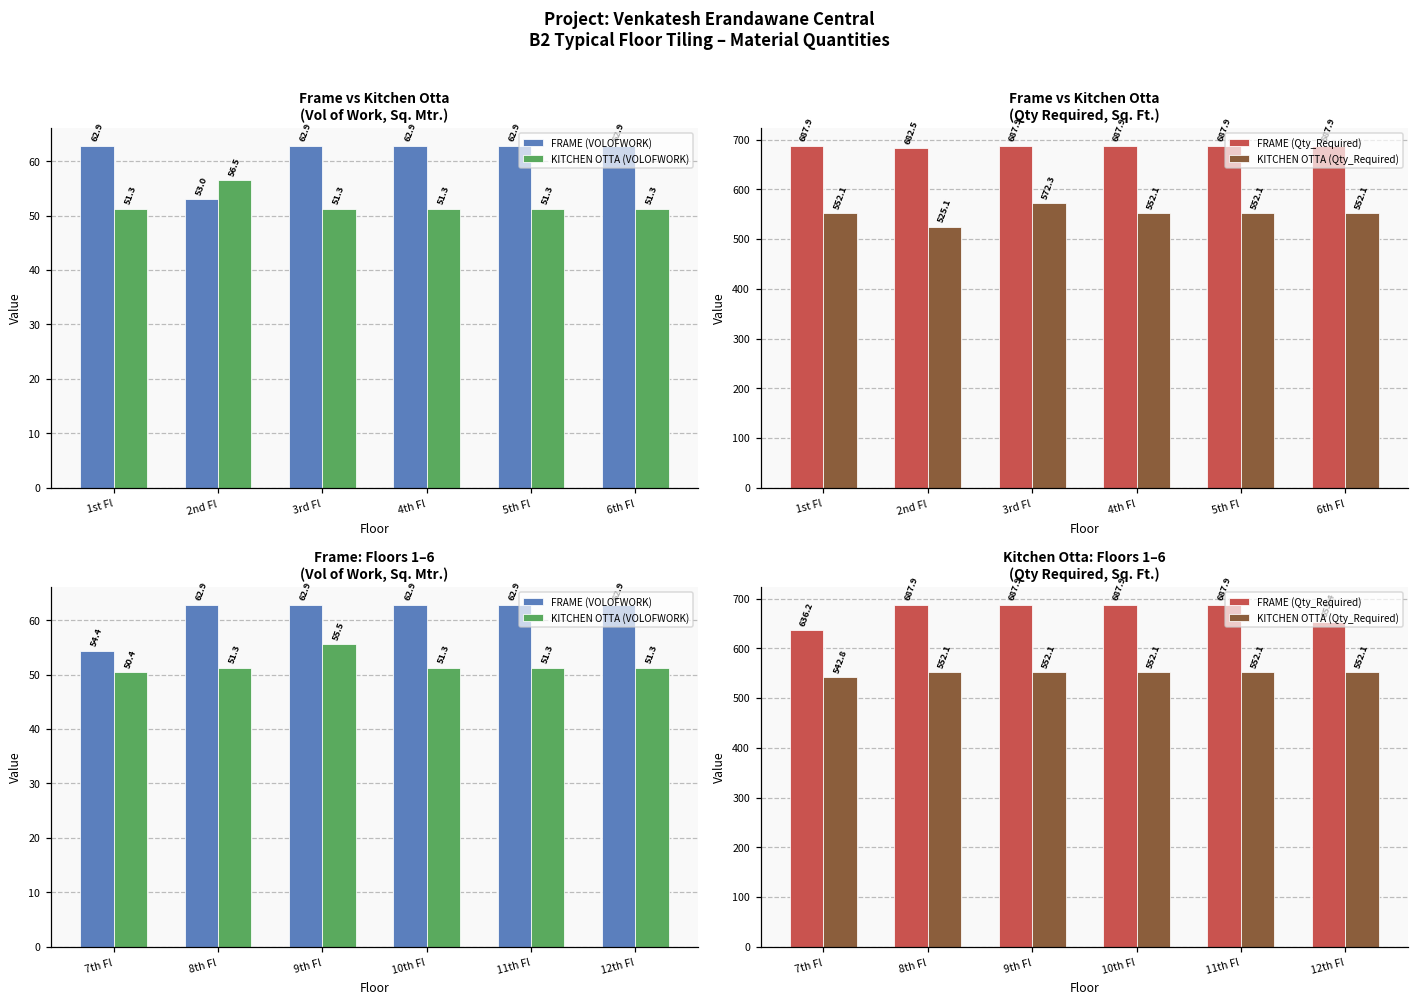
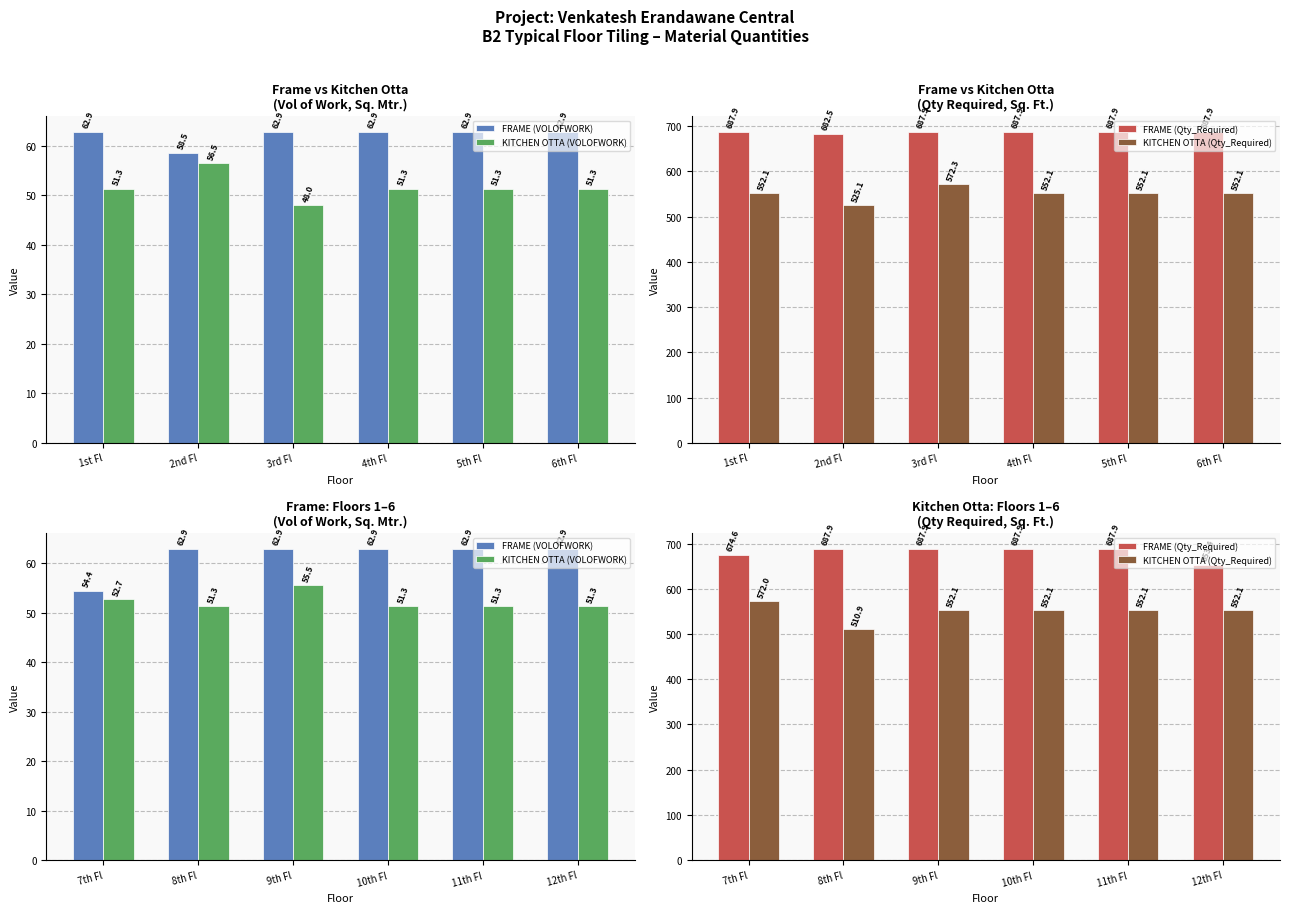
  {
    "Frame vs Kitchen Otta (Vol of Work, Sq. Mtr.)": {
      "FRAME (VOLOFWORK)": {
        "1st Fl": 62.9,
-       "2nd Fl": 53.0,
+       "2nd Fl": 58.5,
        "3rd Fl": 62.9,
        "4th Fl": 62.9
      },
      "KITCHEN OTTA (VOLOFWORK)": {
        "1st Fl": 51.3,
        "2nd Fl": 56.5,
-       "3rd Fl": 51.3,
+       "3rd Fl": 48.0,
        "4th Fl": 51.3,
        "5th Fl": 51.3,
        "6th Fl": 51.3
      }
    },
    "Frame vs Kitchen Otta (Qty Required, Sq. Ft.)": {
      "FRAME (Qty_Required)": {
        "1st Fl": 687.9,
        "2nd Fl": 682.5,
        "3rd Fl": 687.9,
        "4th Fl": 687.9
      },
      "KITCHEN OTTA (Qty_Required)": {
        "1st Fl": 552.1,
        "2nd Fl": 525.1,
        "3rd Fl": 572.3,
        "4th Fl": 552.1,
        "5th Fl": 552.1,
        "6th Fl": 552.1
      }
    },
    "Frame: Floors 1–6 (Vol of Work, Sq. Mtr.)": {
      "FRAME (VOLOFWORK)": {
        "7th Fl": 54.4,
        "8th Fl": 62.9,
        "9th Fl": 62.9,
        "10th Fl": 62.9
      },
      "KITCHEN OTTA (VOLOFWORK)": {
-       "7th Fl": 50.4,
+       "7th Fl": 52.7,
        "8th Fl": 51.3,
        "9th Fl": 55.5,
        "10th Fl": 51.3,
        "11th Fl": 51.3,
        "12th Fl": 51.3
      }
    },
    "Kitchen Otta: Floors 1–6 (Qty Required, Sq. Ft.)": {
      "FRAME (Qty_Required)": {
-       "7th Fl": 636.2,
+       "7th Fl": 674.6,
        "8th Fl": 687.9,
        "9th Fl": 687.9,
        "10th Fl": 687.9
      },
      "KITCHEN OTTA (Qty_Required)": {
-       "7th Fl": 542.8,
-       "8th Fl": 552.1,
+       "7th Fl": 572.0,
+       "8th Fl": 510.9,
        "9th Fl": 552.1,
        "10th Fl": 552.1,
        "11th Fl": 552.1,
        "12th Fl": 552.1
      }
    }
  }
